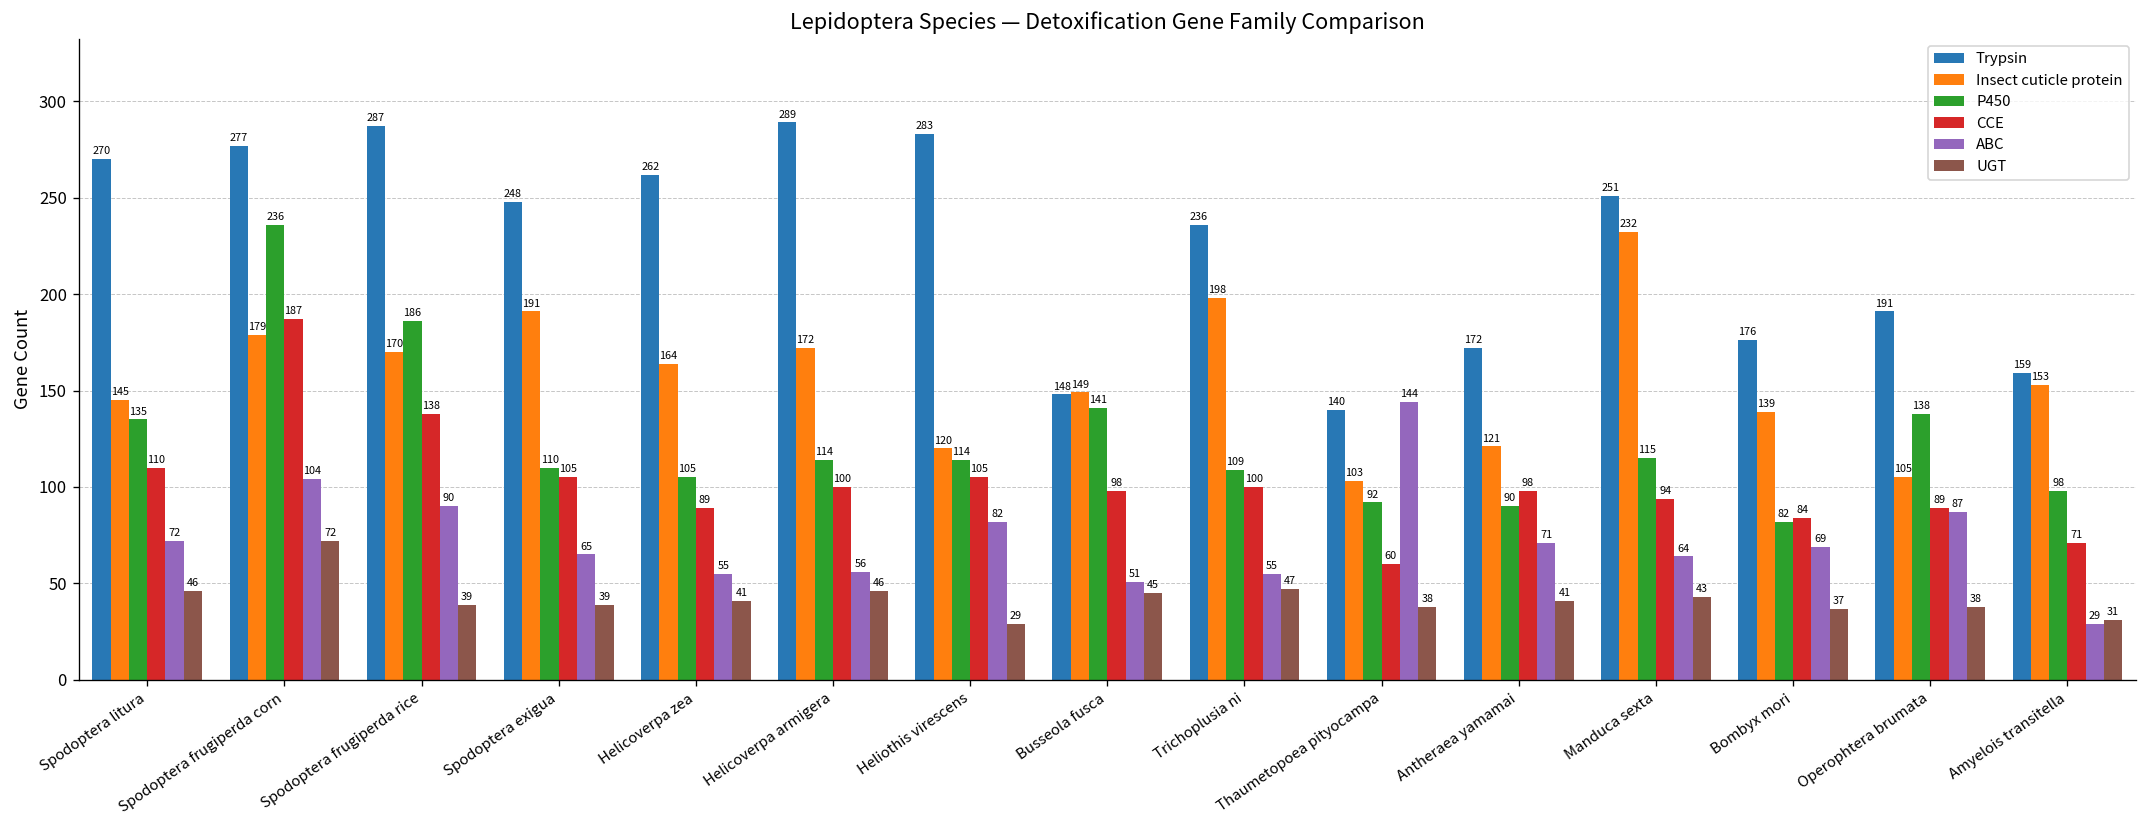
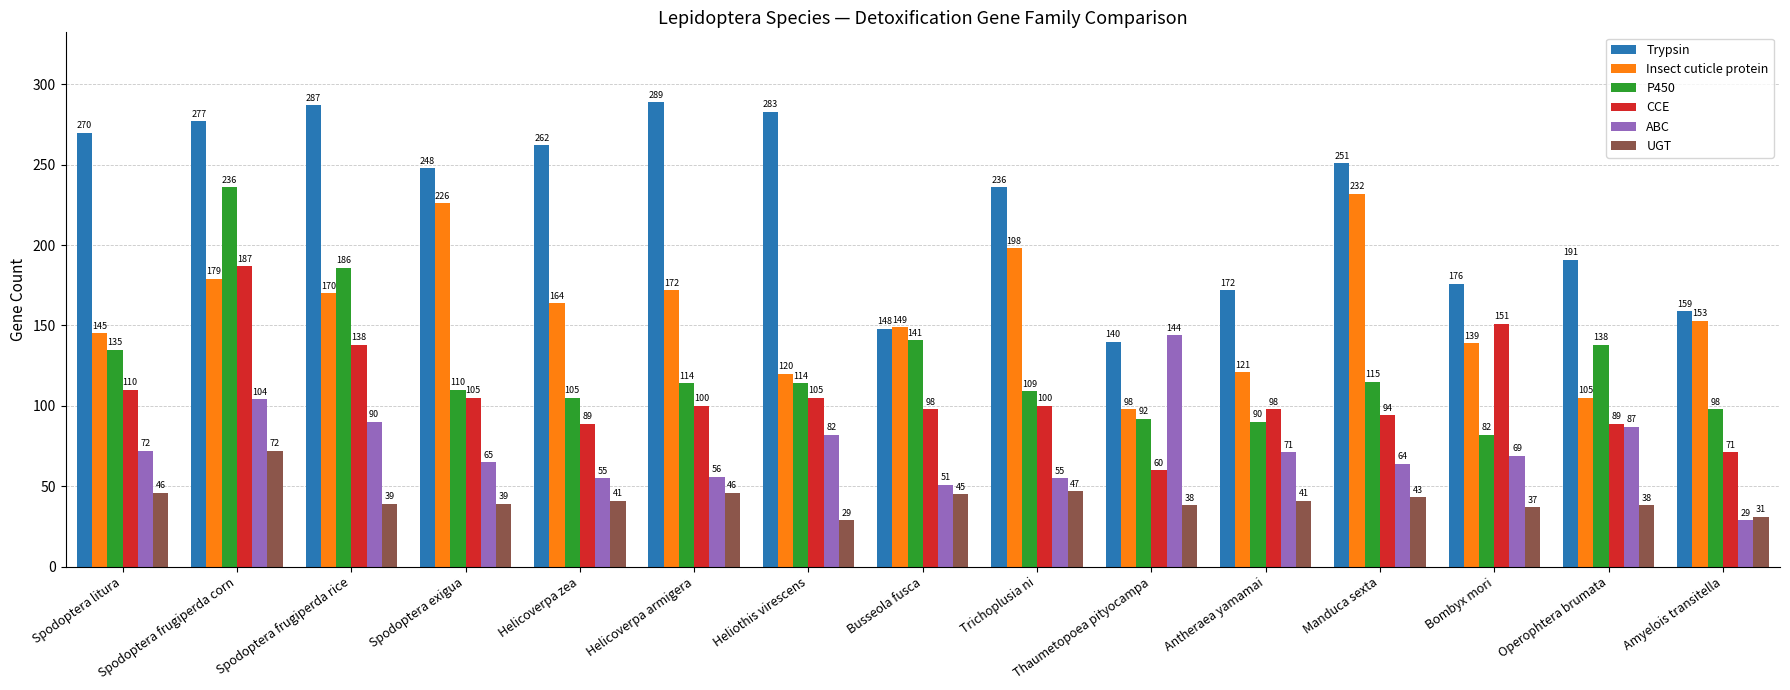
  {
    "Trypsin": {
      "Spodoptera litura": 270,
      "Spodoptera frugiperda corn": 277,
      "Spodoptera frugiperda rice": 287,
      "Spodoptera exigua": 248,
      "Helicoverpa zea": 262,
      "Helicoverpa armigera": 289,
      "Heliothis virescens": 283,
      "Busseola fusca": 148,
      "Trichoplusia ni": 236,
      "Thaumetopoea pityocampa": 140,
      "Antheraea yamamai": 172,
      "Manduca sexta": 251,
      "Bombyx mori": 176,
      "Operophtera brumata": 191,
      "Amyelois transitella": 159
    },
    "Insect cuticle protein": {
      "Spodoptera litura": 145,
      "Spodoptera frugiperda corn": 179,
      "Spodoptera frugiperda rice": 170,
-     "Spodoptera exigua": 191,
+     "Spodoptera exigua": 226,
      "Helicoverpa zea": 164,
      "Helicoverpa armigera": 172,
      "Heliothis virescens": 120,
      "Busseola fusca": 149,
      "Trichoplusia ni": 198,
-     "Thaumetopoea pityocampa": 103,
+     "Thaumetopoea pityocampa": 98,
      "Antheraea yamamai": 121,
      "Manduca sexta": 232,
      "Bombyx mori": 139,
      "Operophtera brumata": 105,
      "Amyelois transitella": 153
    },
    "P450": {
      "Spodoptera litura": 135,
      "Spodoptera frugiperda corn": 236,
      "Spodoptera frugiperda rice": 186,
      "Spodoptera exigua": 110,
      "Helicoverpa zea": 105,
      "Helicoverpa armigera": 114,
      "Heliothis virescens": 114,
      "Busseola fusca": 141,
      "Trichoplusia ni": 109,
      "Thaumetopoea pityocampa": 92,
      "Antheraea yamamai": 90,
      "Manduca sexta": 115,
      "Bombyx mori": 82,
      "Operophtera brumata": 138,
      "Amyelois transitella": 98
    },
    "CCE": {
      "Spodoptera litura": 110,
      "Spodoptera frugiperda corn": 187,
      "Spodoptera frugiperda rice": 138,
      "Spodoptera exigua": 105,
      "Helicoverpa zea": 89,
      "Helicoverpa armigera": 100,
      "Heliothis virescens": 105,
      "Busseola fusca": 98,
      "Trichoplusia ni": 100,
      "Thaumetopoea pityocampa": 60,
      "Antheraea yamamai": 98,
      "Manduca sexta": 94,
-     "Bombyx mori": 84,
+     "Bombyx mori": 151,
      "Operophtera brumata": 89,
      "Amyelois transitella": 71
    },
    "ABC": {
      "Spodoptera litura": 72,
      "Spodoptera frugiperda corn": 104,
      "Spodoptera frugiperda rice": 90,
      "Spodoptera exigua": 65,
      "Helicoverpa zea": 55,
      "Helicoverpa armigera": 56,
      "Heliothis virescens": 82,
      "Busseola fusca": 51,
      "Trichoplusia ni": 55,
      "Thaumetopoea pityocampa": 144,
      "Antheraea yamamai": 71,
      "Manduca sexta": 64,
      "Bombyx mori": 69,
      "Operophtera brumata": 87,
      "Amyelois transitella": 29
    },
    "UGT": {
      "Spodoptera litura": 46,
      "Spodoptera frugiperda corn": 72,
      "Spodoptera frugiperda rice": 39,
      "Spodoptera exigua": 39,
      "Helicoverpa zea": 41,
      "Helicoverpa armigera": 46,
      "Heliothis virescens": 29,
      "Busseola fusca": 45,
      "Trichoplusia ni": 47,
      "Thaumetopoea pityocampa": 38,
      "Antheraea yamamai": 41,
      "Manduca sexta": 43,
      "Bombyx mori": 37,
      "Operophtera brumata": 38,
      "Amyelois transitella": 31
    }
  }
